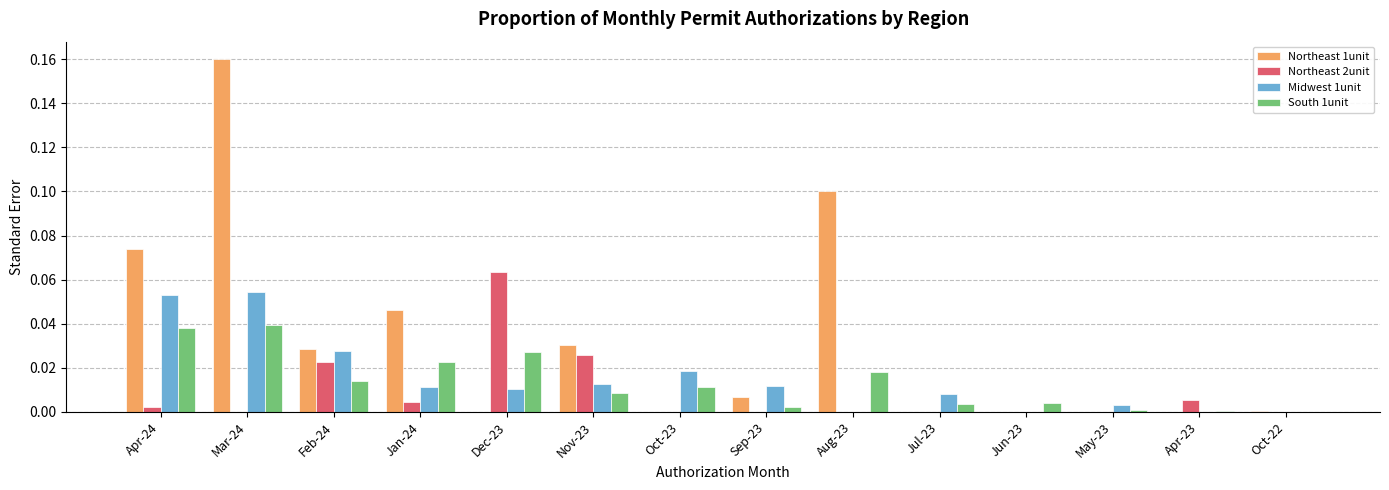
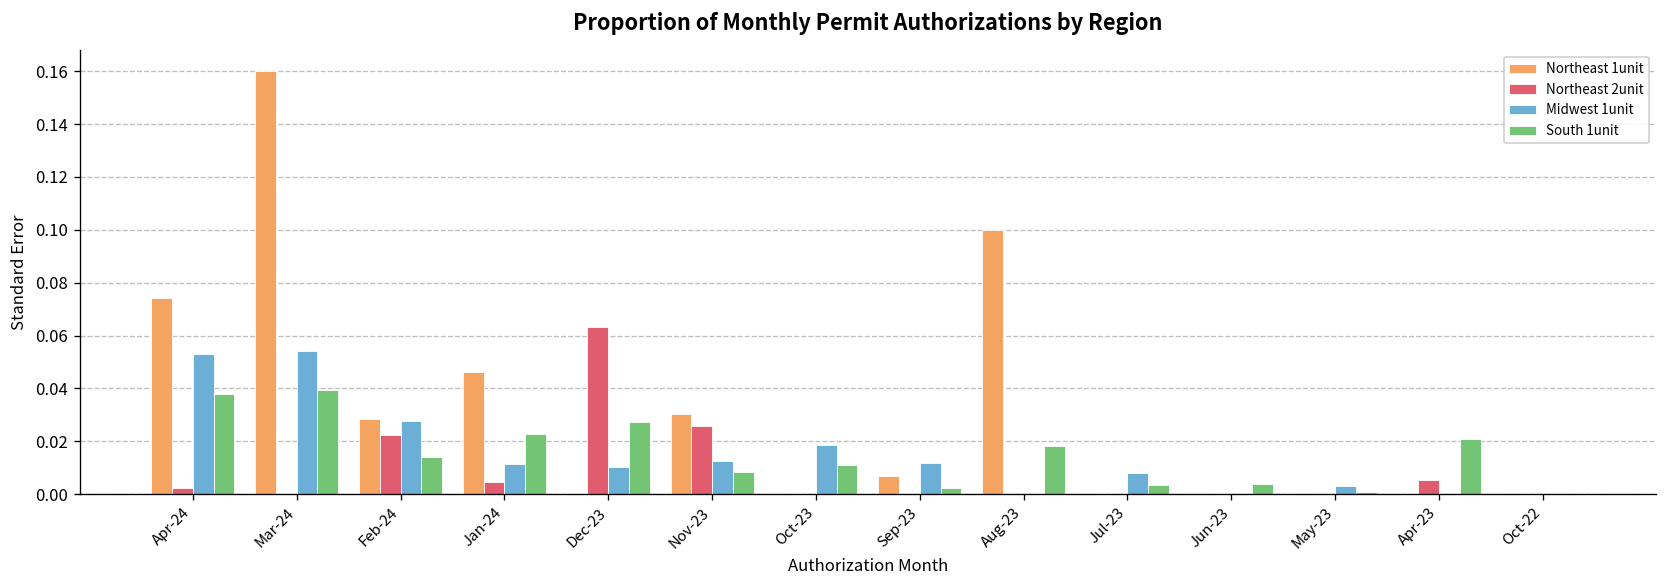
  {
    "Northeast 1unit": {
      "Apr-24": 0.074,
      "Mar-24": 0.160,
      "Feb-24": 0.028,
      "Jan-24": 0.046,
      "Dec-23": 0.000,
      "Nov-23": 0.031,
      "Oct-23": 0.000,
      "Sep-23": 0.007,
      "Aug-23": 0.100,
      "Jul-23": 0.000,
      "Jun-23": 0.000,
      "May-23": 0.000,
      "Apr-23": 0.000
    },
    "Northeast 2unit": {
      "Apr-24": 0.002,
      "Mar-24": 0.000,
      "Feb-24": 0.022,
      "Jan-24": 0.005,
      "Dec-23": 0.063,
      "Nov-23": 0.026,
      "Oct-23": 0.000,
      "Sep-23": 0.000,
      "Aug-23": 0.000,
      "Jul-23": 0.000,
      "Jun-23": 0.000,
      "May-23": 0.000,
      "Apr-23": 0.005,
      "Oct-22": 0.000
    },
    "Midwest 1unit": {
      "Apr-24": 0.053,
      "Mar-24": 0.054,
      "Feb-24": 0.028,
      "Jan-24": 0.011,
      "Dec-23": 0.010,
      "Nov-23": 0.013,
      "Oct-23": 0.019,
      "Sep-23": 0.012,
      "Aug-23": 0.000,
      "Jul-23": 0.008,
      "Jun-23": 0.000,
      "May-23": 0.003,
      "Apr-23": 0.000,
      "Oct-22": 0.000
    },
    "South 1unit": {
      "Apr-24": 0.038,
      "Mar-24": 0.039,
      "Feb-24": 0.014,
      "Jan-24": 0.023,
      "Dec-23": 0.027,
      "Nov-23": 0.008,
      "Oct-23": 0.011,
      "Sep-23": 0.002,
      "Aug-23": 0.018,
      "Jul-23": 0.004,
      "Jun-23": 0.004,
-     "Apr-23": 0.001
+     "Apr-23": 0.021
    }
  }
